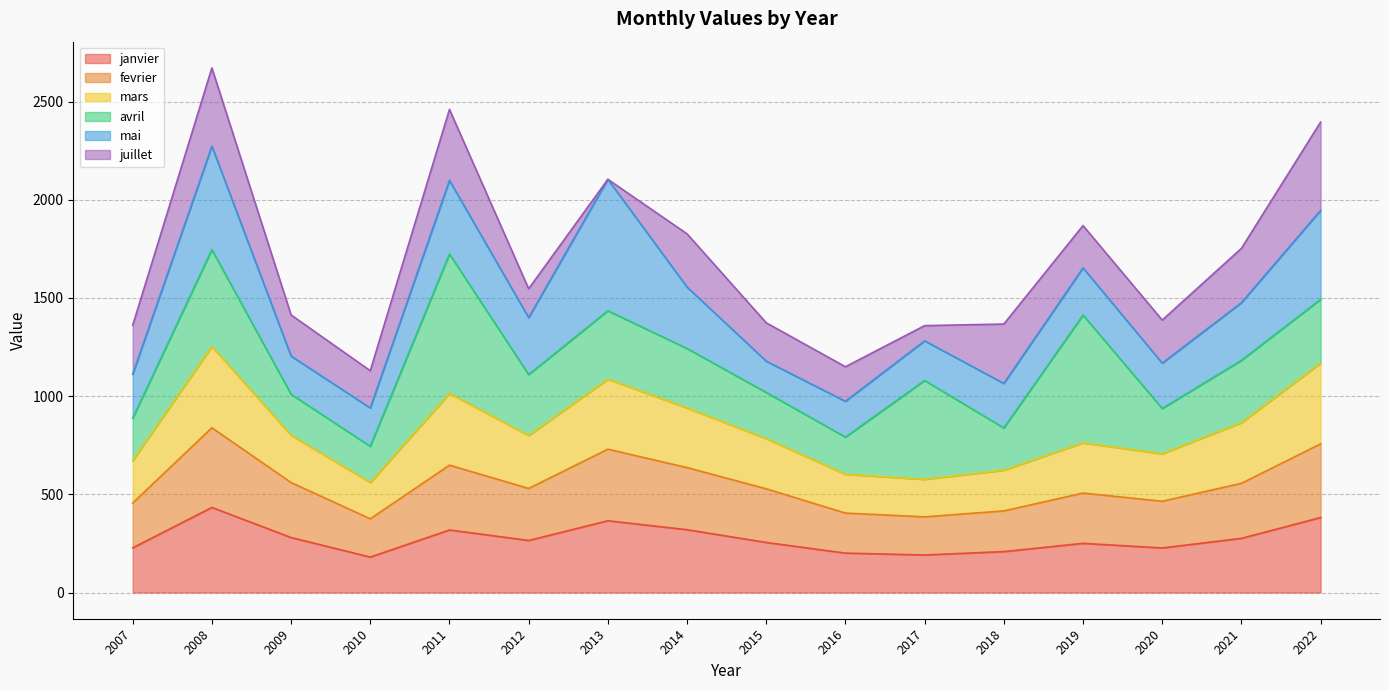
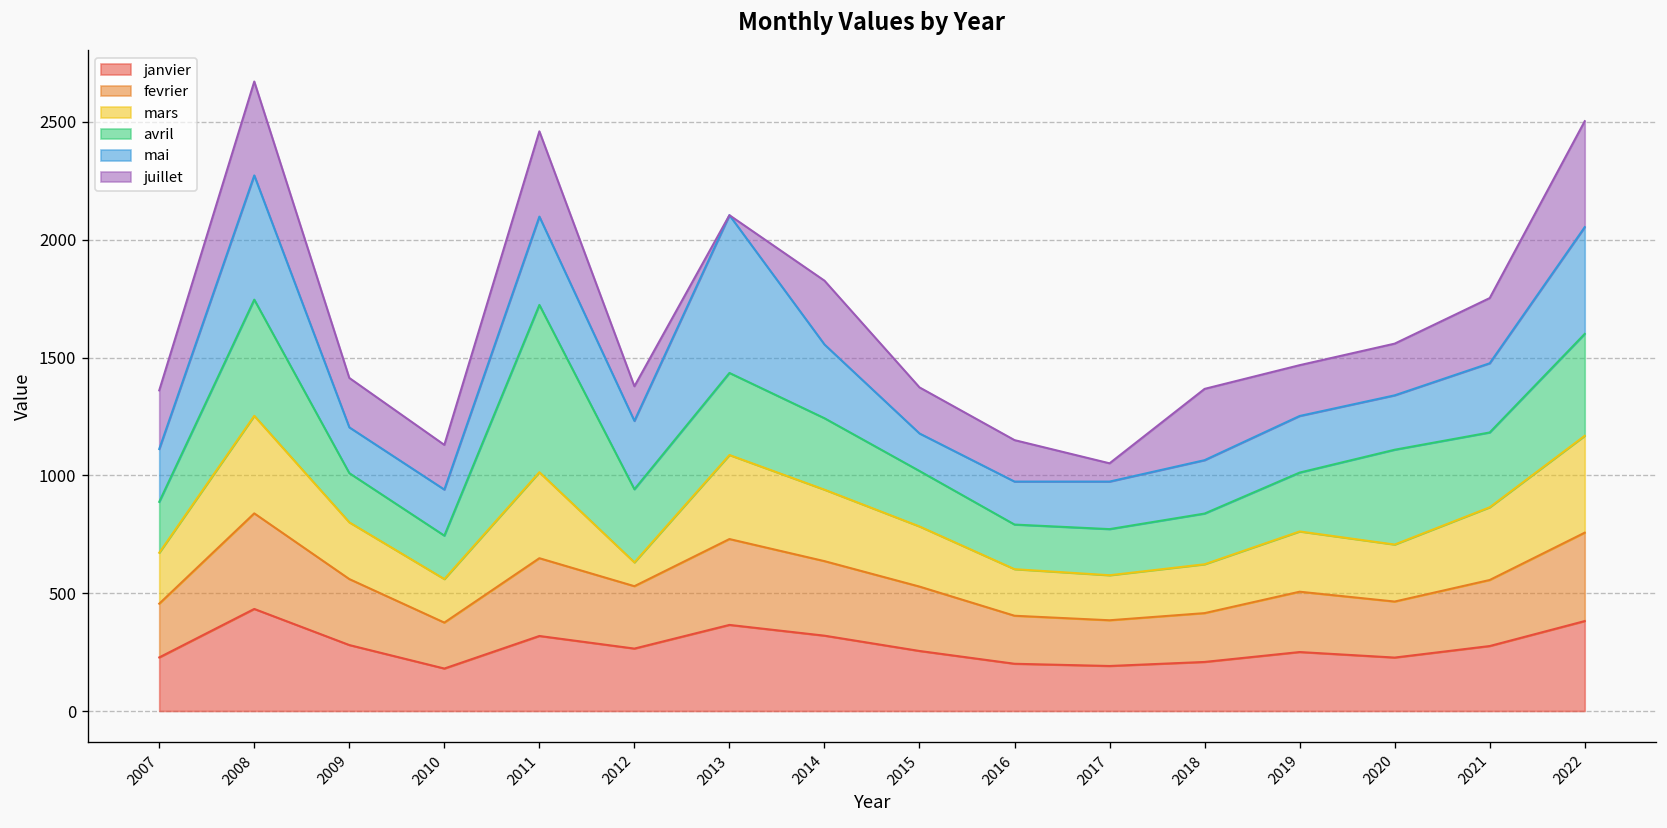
  {
    "mars": {
      "2007": 220,
      "2008": 410,
      "2009": 240,
      "2010": 180,
      "2011": 360,
-     "2012": 270,
+     "2012": 100,
      "2013": 360,
      "2014": 300,
      "2015": 260,
      "2016": 200,
      "2017": 190,
      "2018": 210,
      "2019": 260,
      "2020": 240,
      "2021": 310,
      "2022": 410
    },
    "avril": {
      "2007": 220,
      "2008": 490,
      "2009": 210,
      "2010": 180,
      "2011": 710,
      "2012": 310,
      "2013": 350,
      "2014": 300,
      "2015": 240,
      "2016": 190,
-     "2017": 500,
+     "2017": 200,
      "2018": 220,
-     "2019": 650,
-     "2020": 230,
+     "2019": 250,
+     "2020": 400,
      "2021": 320,
-     "2022": 320
+     "2022": 430
    },
    "mai": {
      "2007": 220,
      "2008": 530,
      "2009": 190,
      "2010": 200,
      "2011": 370,
      "2012": 290,
      "2014": 310,
      "2015": 160,
      "2016": 180,
      "2017": 200,
      "2018": 230,
      "2019": 240,
      "2020": 230,
      "2021": 290,
      "2022": 450
    },
    "juillet": {
      "2007": 250,
      "2008": 400,
      "2009": 210,
      "2010": 190,
      "2011": 360,
      "2012": 150,
      "2014": 270,
      "2015": 200,
      "2016": 180,
      "2017": 80,
      "2018": 300,
      "2019": 220,
      "2020": 220,
      "2021": 280,
      "2022": 450
    }
  }
